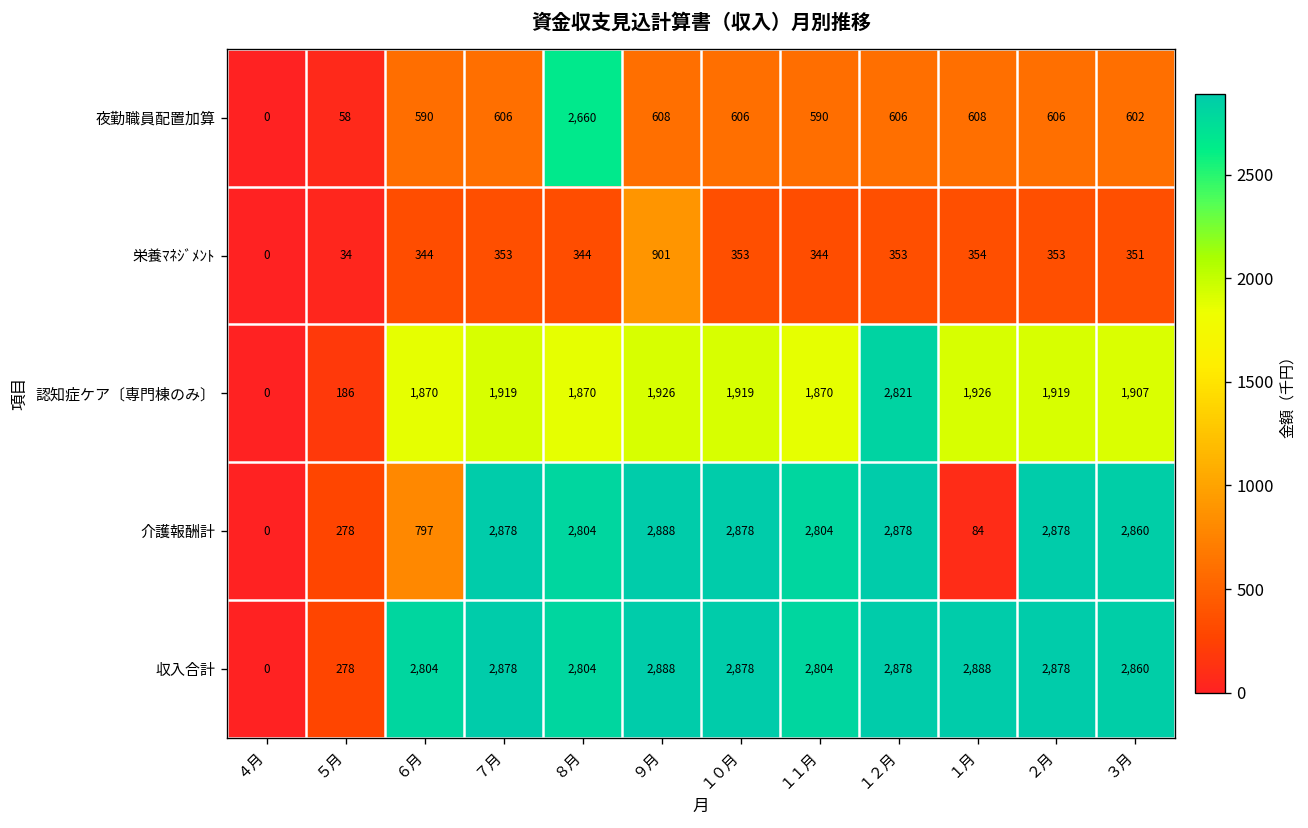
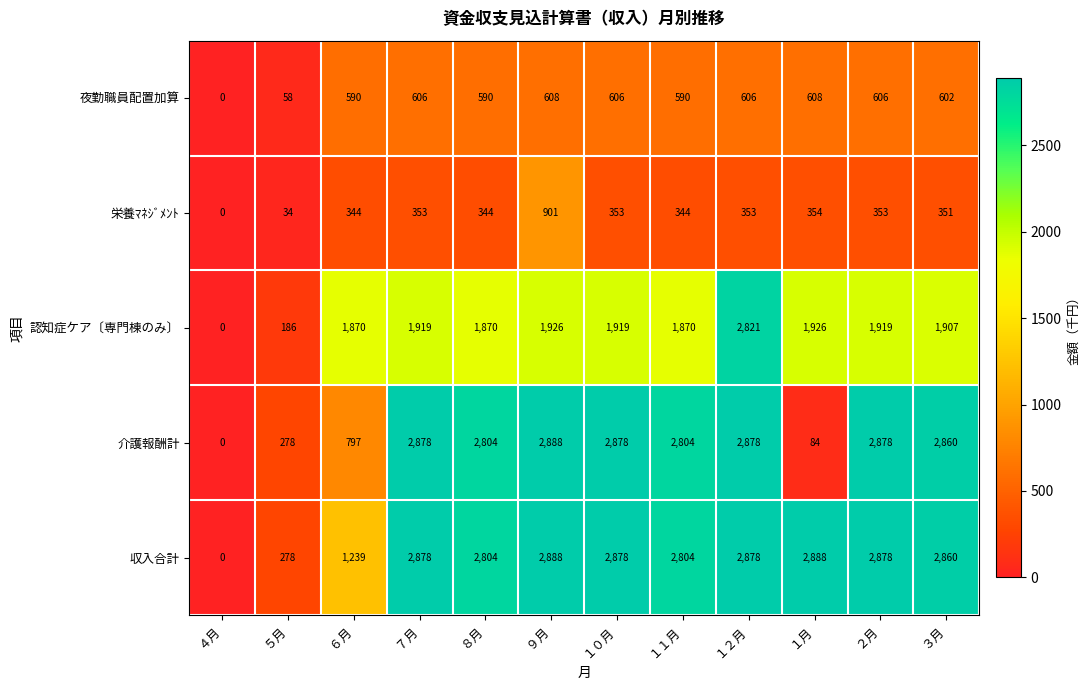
  {
    "夜勤職員配置加算": {
      "４月": "0",
      "５月": "58",
      "６月": "590",
      "７月": "606",
-     "８月": "2,660",
+     "８月": "590",
      "９月": "608",
      "１０月": "606",
      "１１月": "590",
      "１２月": "606",
      "１月": "608",
      "２月": "606",
      "３月": "602"
    },
    "栄養ﾏﾈｼﾞﾒﾝﾄ": {
      "４月": "0",
      "５月": "34",
      "６月": "344",
      "７月": "353",
      "８月": "344",
      "９月": "901",
      "１０月": "353",
      "１１月": "344",
      "１２月": "353",
      "１月": "354",
      "２月": "353",
      "３月": "351"
    },
    "認知症ケア〔専門棟のみ〕": {
      "４月": "0",
      "５月": "186",
      "６月": "1,870",
      "７月": "1,919",
      "８月": "1,870",
      "９月": "1,926",
      "１０月": "1,919",
      "１１月": "1,870",
      "１２月": "2,821",
      "１月": "1,926",
      "２月": "1,919",
      "３月": "1,907"
    },
    "介護報酬計": {
      "４月": "0",
      "５月": "278",
      "６月": "797",
      "７月": "2,878",
      "８月": "2,804",
      "９月": "2,888",
      "１０月": "2,878",
      "１１月": "2,804",
      "１２月": "2,878",
      "１月": "84",
      "２月": "2,878",
      "３月": "2,860"
    },
    "収入合計": {
      "４月": "0",
      "５月": "278",
-     "６月": "2,804",
+     "６月": "1,239",
      "７月": "2,878",
      "８月": "2,804",
      "９月": "2,888",
      "１０月": "2,878",
      "１１月": "2,804",
      "１２月": "2,878",
      "１月": "2,888",
      "２月": "2,878",
      "３月": "2,860"
    }
  }
